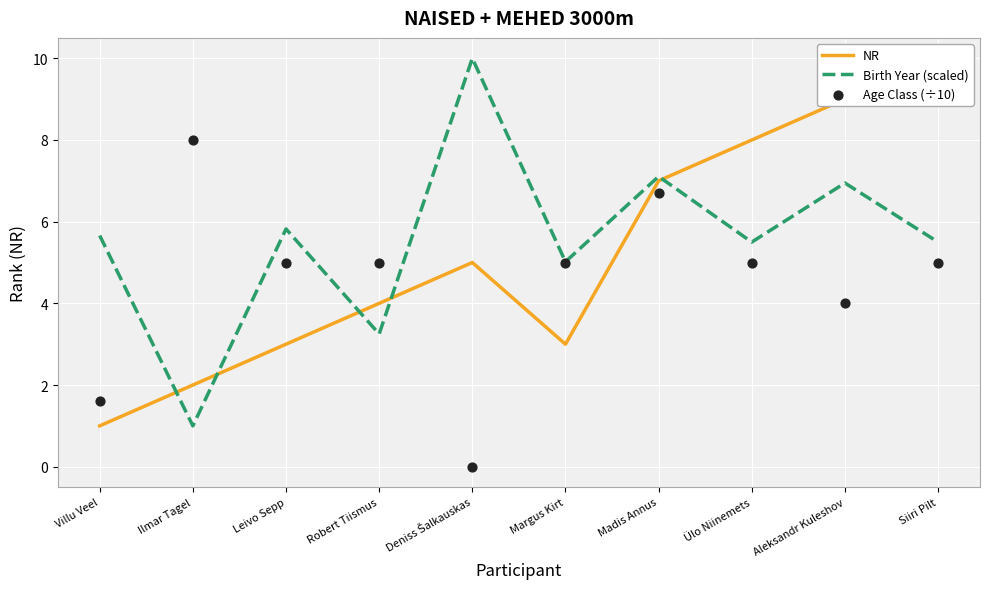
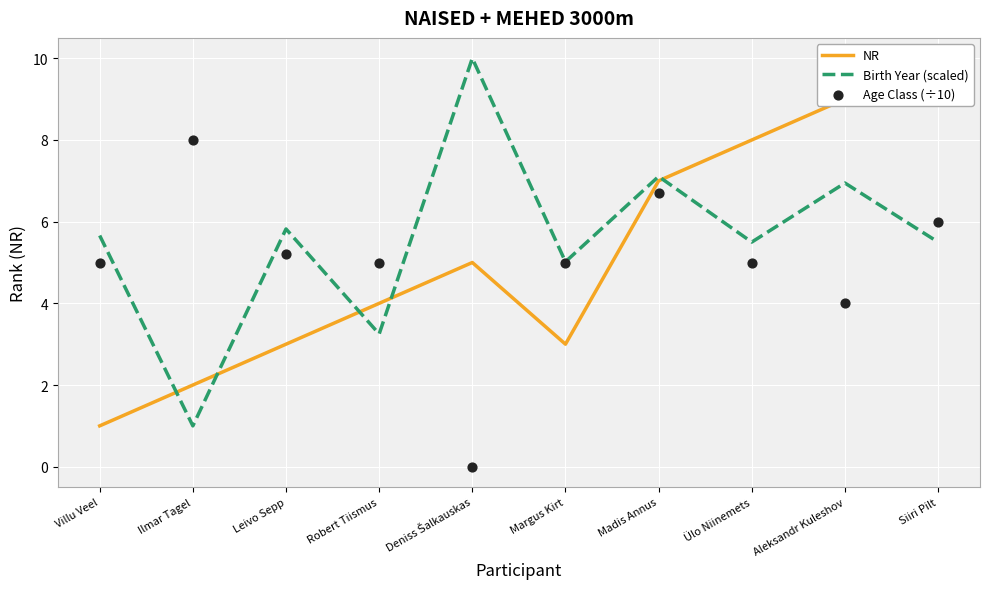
  {
    "Age Class (÷10)": {
-     "Villu Veel": 1.6,
-     "Leivo Sepp": 5.0,
-     "Siiri Pilt": 5.0
+     "Villu Veel": 5.0,
+     "Leivo Sepp": 5.2,
+     "Siiri Pilt": 6.0
    },
    "NR": {
      "Villu Veel": 1.0,
      "Ilmar Tagel": 2.0,
      "Leivo Sepp": 3.0,
      "Robert Tiismus": 4.0,
      "Deniss Šalkauskas": 5.0,
      "Margus Kirt": 3.0,
      "Madis Annus": 7.0,
      "Ülo Niinemets": 8.0
    },
    "Birth Year (scaled)": {
      "Villu Veel": 5.7,
      "Ilmar Tagel": 1.0,
      "Leivo Sepp": 5.8,
      "Robert Tiismus": 3.3,
      "Deniss Šalkauskas": 10.0,
      "Madis Annus": 7.1,
      "Ülo Niinemets": 5.5,
      "Aleksandr Kuleshov": 6.9,
      "Siiri Pilt": 5.5
    }
  }
